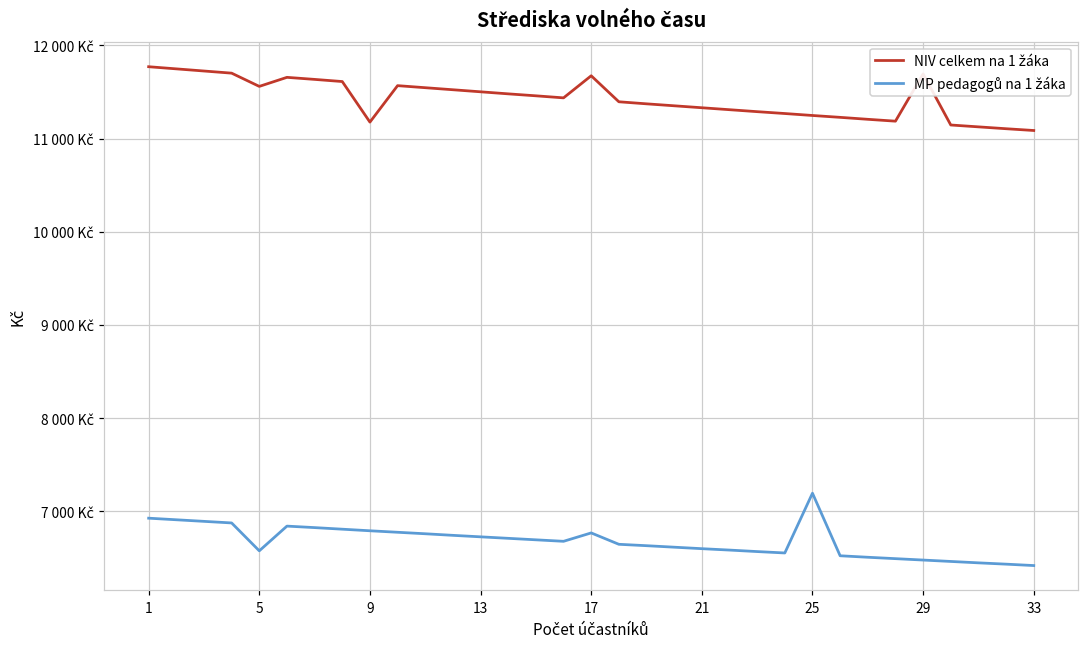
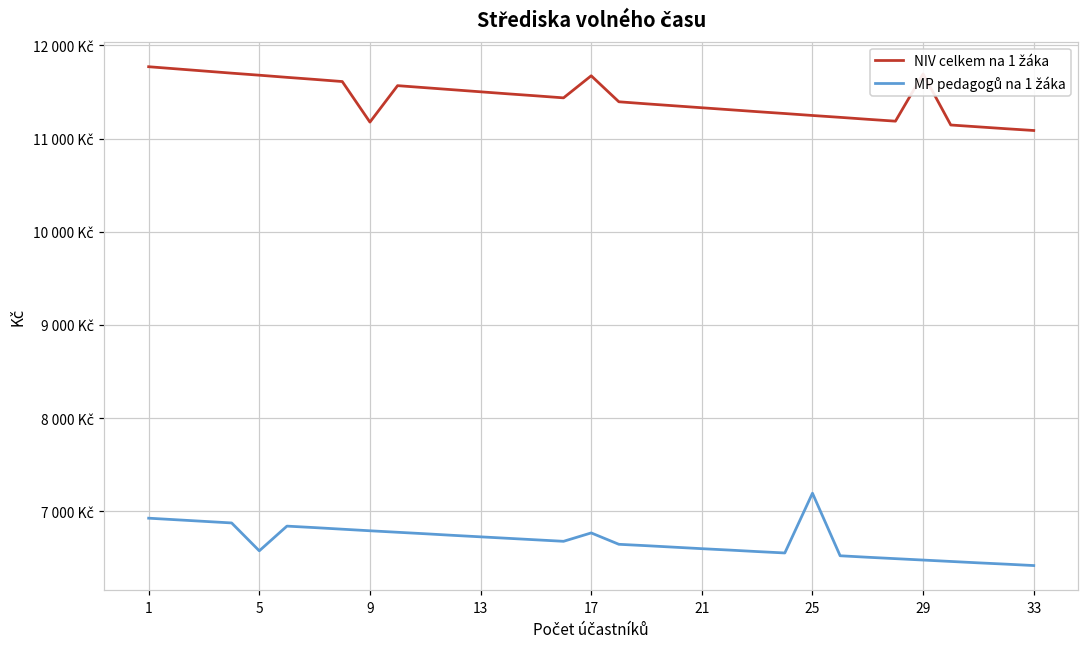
  {
    "NIV celkem na 1 žáka": {
      "1": "11800 Kč",
-     "5": "11600 Kč",
+     "5": "11700 Kč",
      "9": "11200 Kč",
      "13": "11500 Kč",
      "17": "11700 Kč",
      "21": "11300 Kč",
      "25": "11200 Kč",
      "33": "11100 Kč"
    },
    "MP pedagogů na 1 žáka": {
      "1": "6900 Kč",
      "5": "6600 Kč",
      "9": "6800 Kč",
      "13": "6700 Kč",
      "17": "6800 Kč",
      "21": "6600 Kč",
      "25": "7200 Kč",
      "29": "6500 Kč",
      "33": "6400 Kč"
    }
  }
